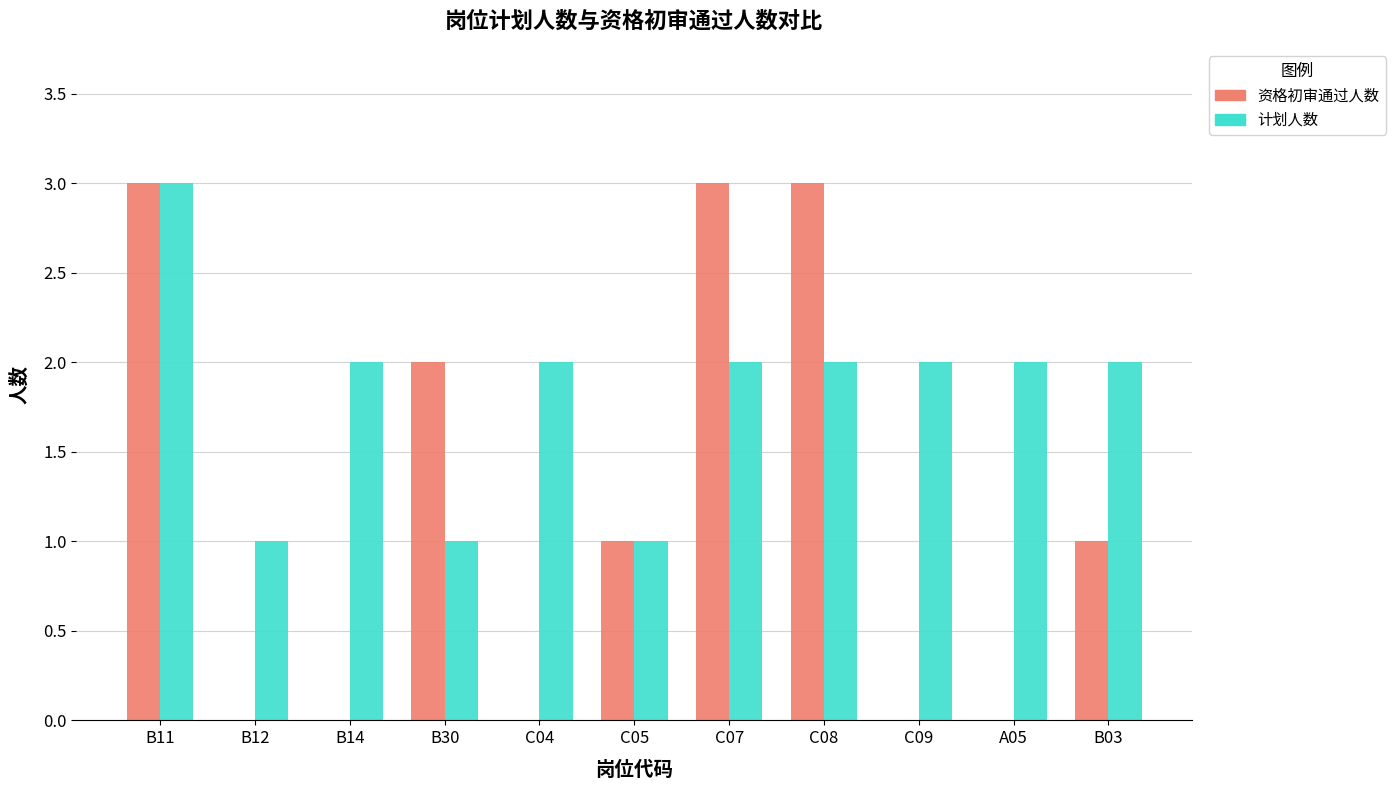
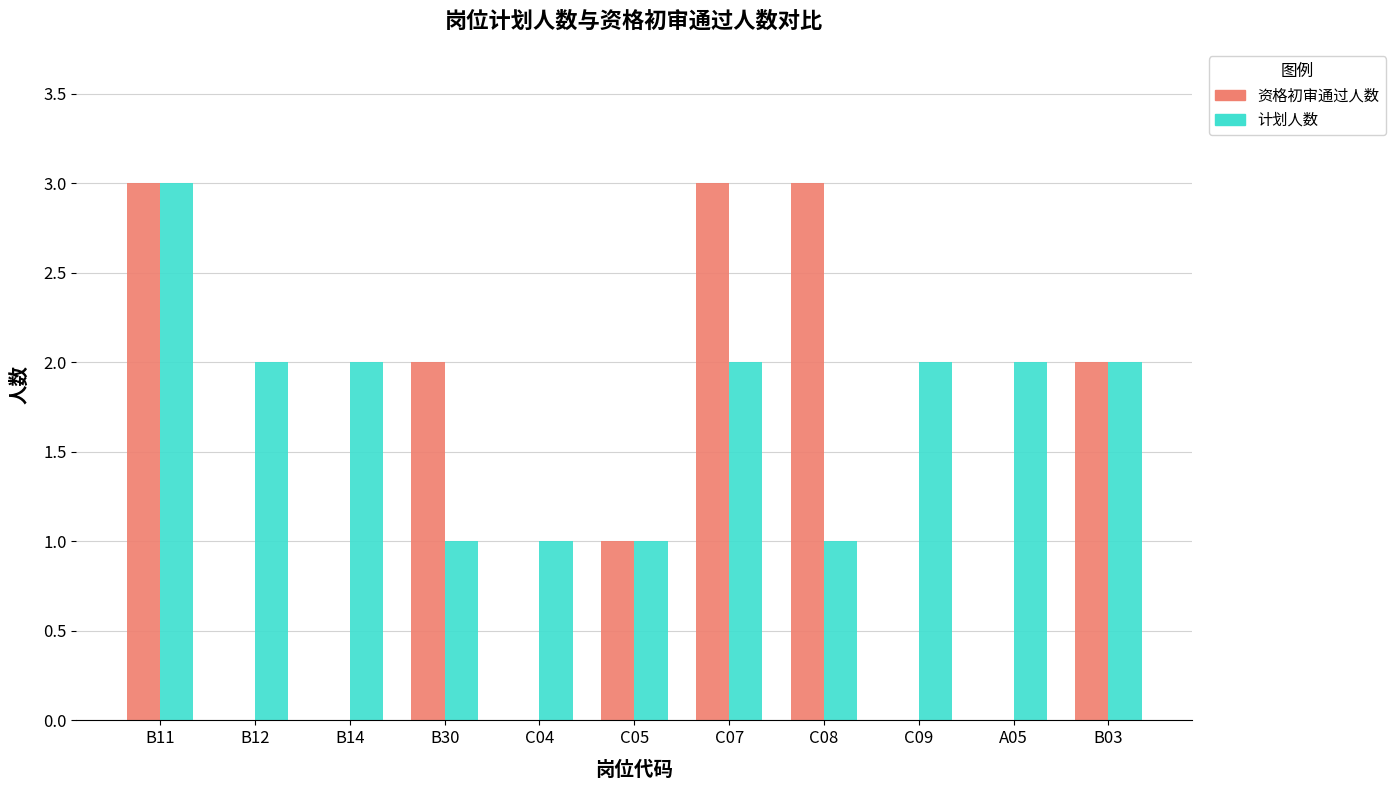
  {
    "资格初审通过人数": {
      "B11": 3,
      "B12": 0,
      "B14": 0,
      "B30": 2,
      "C04": 0,
      "C05": 1,
      "C07": 3,
      "C08": 3,
      "C09": 0,
      "A05": 0,
-     "B03": 1
+     "B03": 2
    },
    "计划人数": {
      "B11": 3,
-     "B12": 1,
+     "B12": 2,
      "B14": 2,
      "B30": 1,
-     "C04": 2,
+     "C04": 1,
      "C05": 1,
      "C07": 2,
-     "C08": 2,
+     "C08": 1,
      "C09": 2,
      "A05": 2,
      "B03": 2
    }
  }
